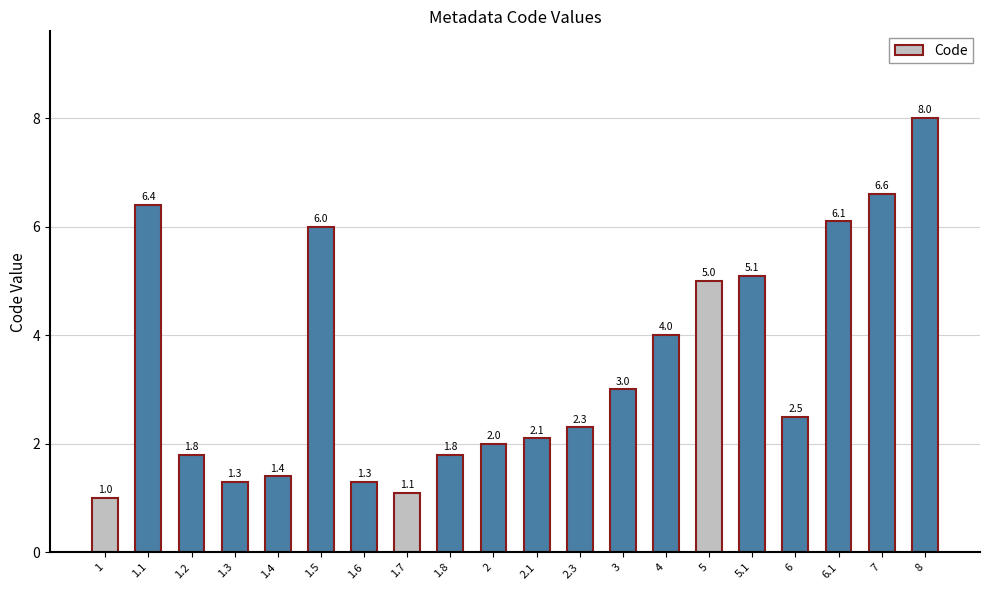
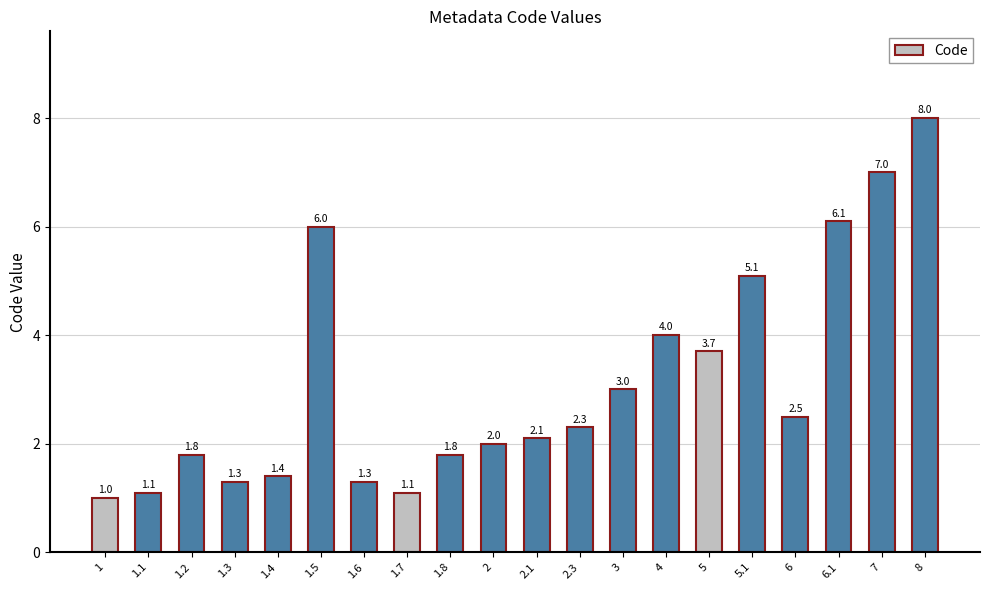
  {
    "1": 1.0,
-   "1.1": 6.4,
+   "1.1": 1.1,
    "1.2": 1.8,
    "1.3": 1.3,
    "1.4": 1.4,
    "1.5": 6.0,
    "1.6": 1.3,
    "1.7": 1.1,
    "1.8": 1.8,
    "2": 2.0,
    "2.1": 2.1,
    "2.3": 2.3,
    "3": 3.0,
    "4": 4.0,
-   "5": 5.0,
+   "5": 3.7,
    "5.1": 5.1,
    "6": 2.5,
    "6.1": 6.1,
-   "7": 6.6,
+   "7": 7.0,
    "8": 8.0
  }
